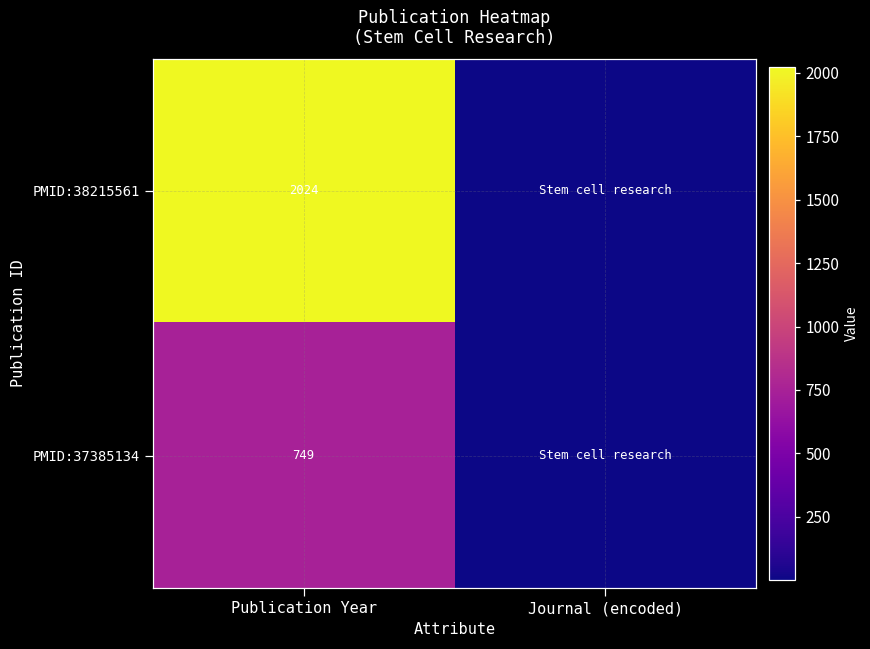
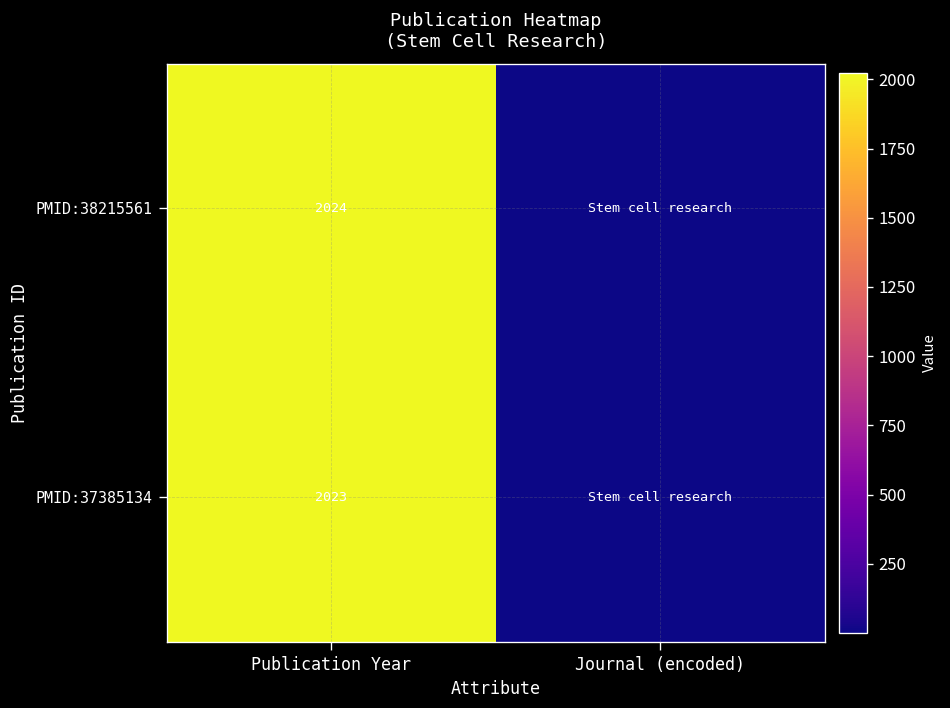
  {
    "PMID:38215561": {
      "Publication Year": 2024
    },
    "PMID:37385134": {
-     "Publication Year": 749
+     "Publication Year": 2023
    }
  }
